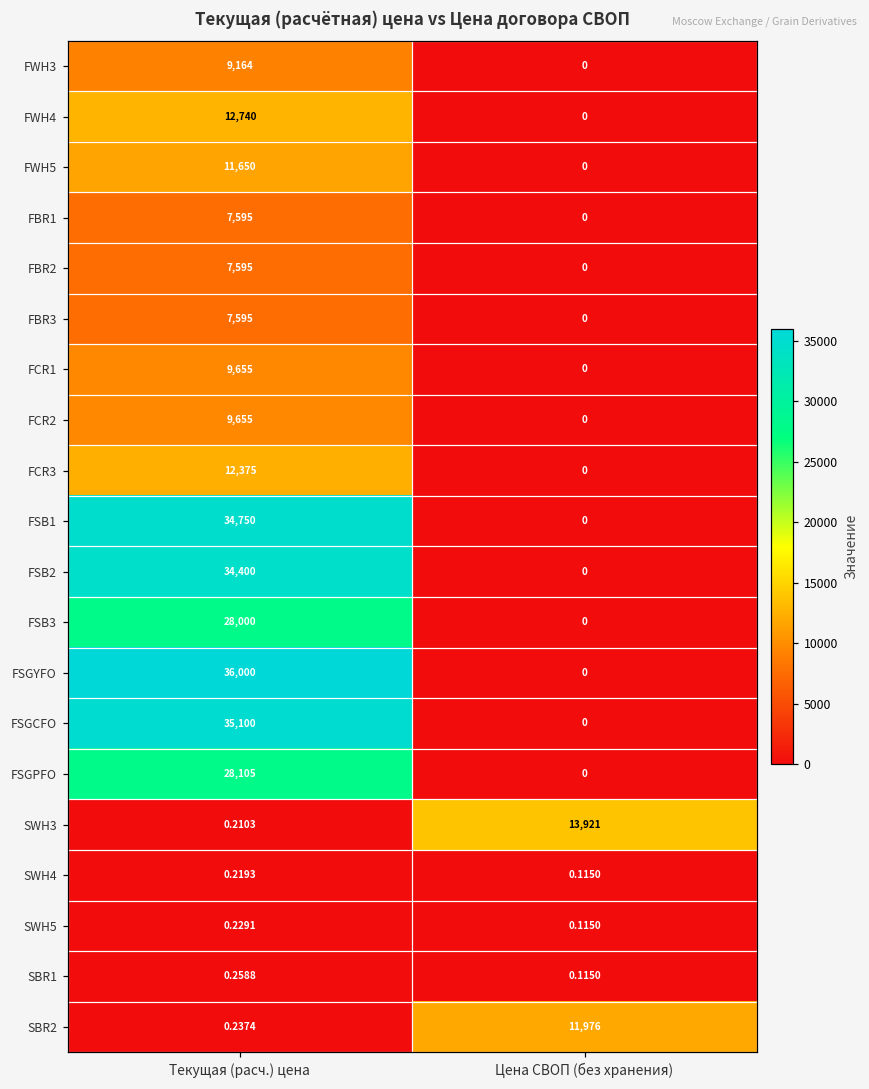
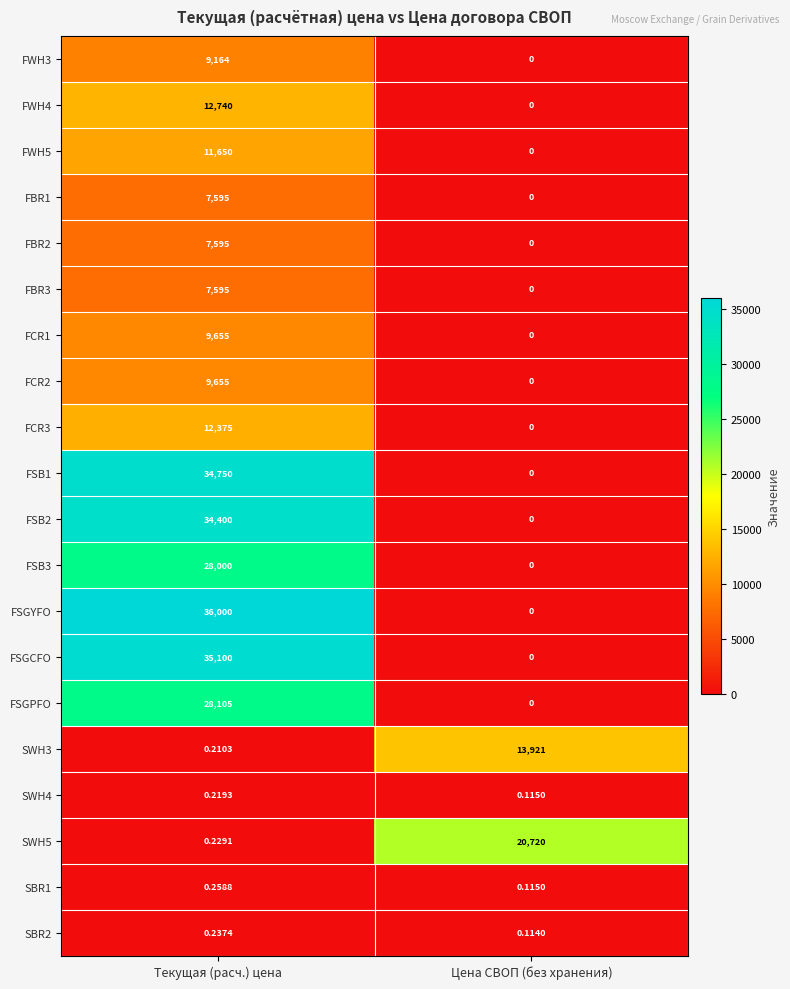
  {
    "FWH3": {
      "Текущая (расч.) цена": "9,164",
      "Цена СВОП (без хранения)": "0"
    },
    "FWH4": {
      "Текущая (расч.) цена": "12,740",
      "Цена СВОП (без хранения)": "0"
    },
    "FWH5": {
      "Текущая (расч.) цена": "11,650",
      "Цена СВОП (без хранения)": "0"
    },
    "FBR1": {
      "Текущая (расч.) цена": "7,595",
      "Цена СВОП (без хранения)": "0"
    },
    "FBR2": {
      "Текущая (расч.) цена": "7,595",
      "Цена СВОП (без хранения)": "0"
    },
    "FBR3": {
      "Текущая (расч.) цена": "7,595",
      "Цена СВОП (без хранения)": "0"
    },
    "FCR1": {
      "Текущая (расч.) цена": "9,655",
      "Цена СВОП (без хранения)": "0"
    },
    "FCR2": {
      "Текущая (расч.) цена": "9,655",
      "Цена СВОП (без хранения)": "0"
    },
    "FCR3": {
      "Текущая (расч.) цена": "12,375",
      "Цена СВОП (без хранения)": "0"
    },
    "FSB1": {
      "Текущая (расч.) цена": "34,750",
      "Цена СВОП (без хранения)": "0"
    },
    "FSB2": {
      "Текущая (расч.) цена": "34,400",
      "Цена СВОП (без хранения)": "0"
    },
    "FSB3": {
      "Текущая (расч.) цена": "28,000",
      "Цена СВОП (без хранения)": "0"
    },
    "FSGYFO": {
      "Текущая (расч.) цена": "36,000",
      "Цена СВОП (без хранения)": "0"
    },
    "FSGCFO": {
      "Текущая (расч.) цена": "35,100",
      "Цена СВОП (без хранения)": "0"
    },
    "FSGPFO": {
      "Текущая (расч.) цена": "28,105",
      "Цена СВОП (без хранения)": "0"
    },
    "SWH3": {
      "Текущая (расч.) цена": "0.2103",
      "Цена СВОП (без хранения)": "13,921"
    },
    "SWH4": {
      "Текущая (расч.) цена": "0.2193",
      "Цена СВОП (без хранения)": "0.1150"
    },
    "SWH5": {
      "Текущая (расч.) цена": "0.2291",
-     "Цена СВОП (без хранения)": "0.1150"
+     "Цена СВОП (без хранения)": "20,720"
    },
    "SBR1": {
      "Текущая (расч.) цена": "0.2588",
      "Цена СВОП (без хранения)": "0.1150"
    },
    "SBR2": {
      "Текущая (расч.) цена": "0.2374",
-     "Цена СВОП (без хранения)": "11,976"
+     "Цена СВОП (без хранения)": "0.1140"
    }
  }
